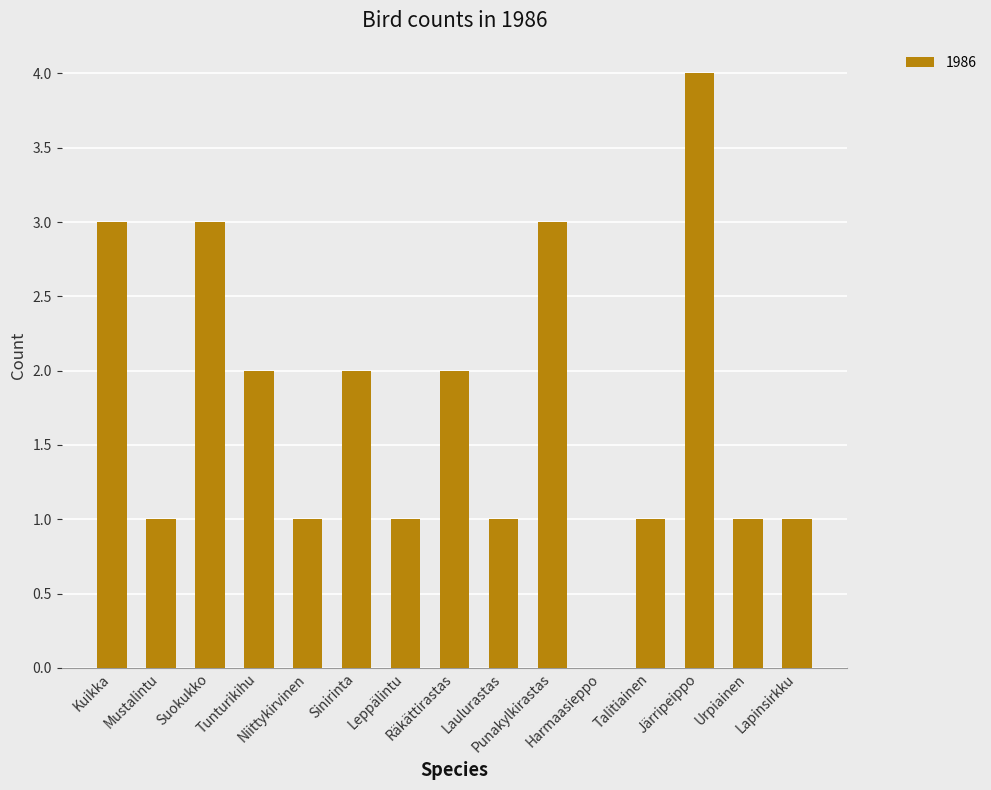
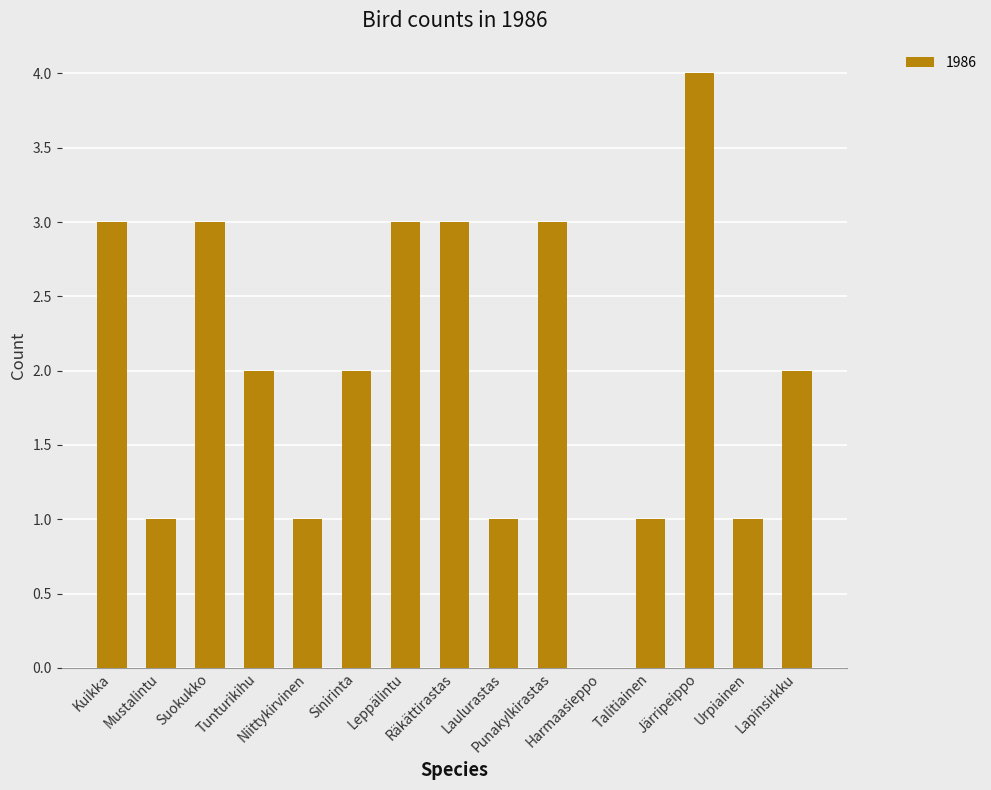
  {
    "Kuikka": 3,
    "Mustalintu": 1,
    "Suokukko": 3,
    "Tunturikihu": 2,
    "Niittykirvinen": 1,
    "Sinirinta": 2,
-   "Leppälintu": 1,
-   "Räkättirastas": 2,
+   "Leppälintu": 3,
+   "Räkättirastas": 3,
    "Laulurastas": 1,
    "Punakylkirastas": 3,
    "Harmaasieppo": 0,
    "Talitiainen": 1,
    "Järripeippo": 4,
    "Urpiainen": 1,
-   "Lapinsirkku": 1
+   "Lapinsirkku": 2
  }
